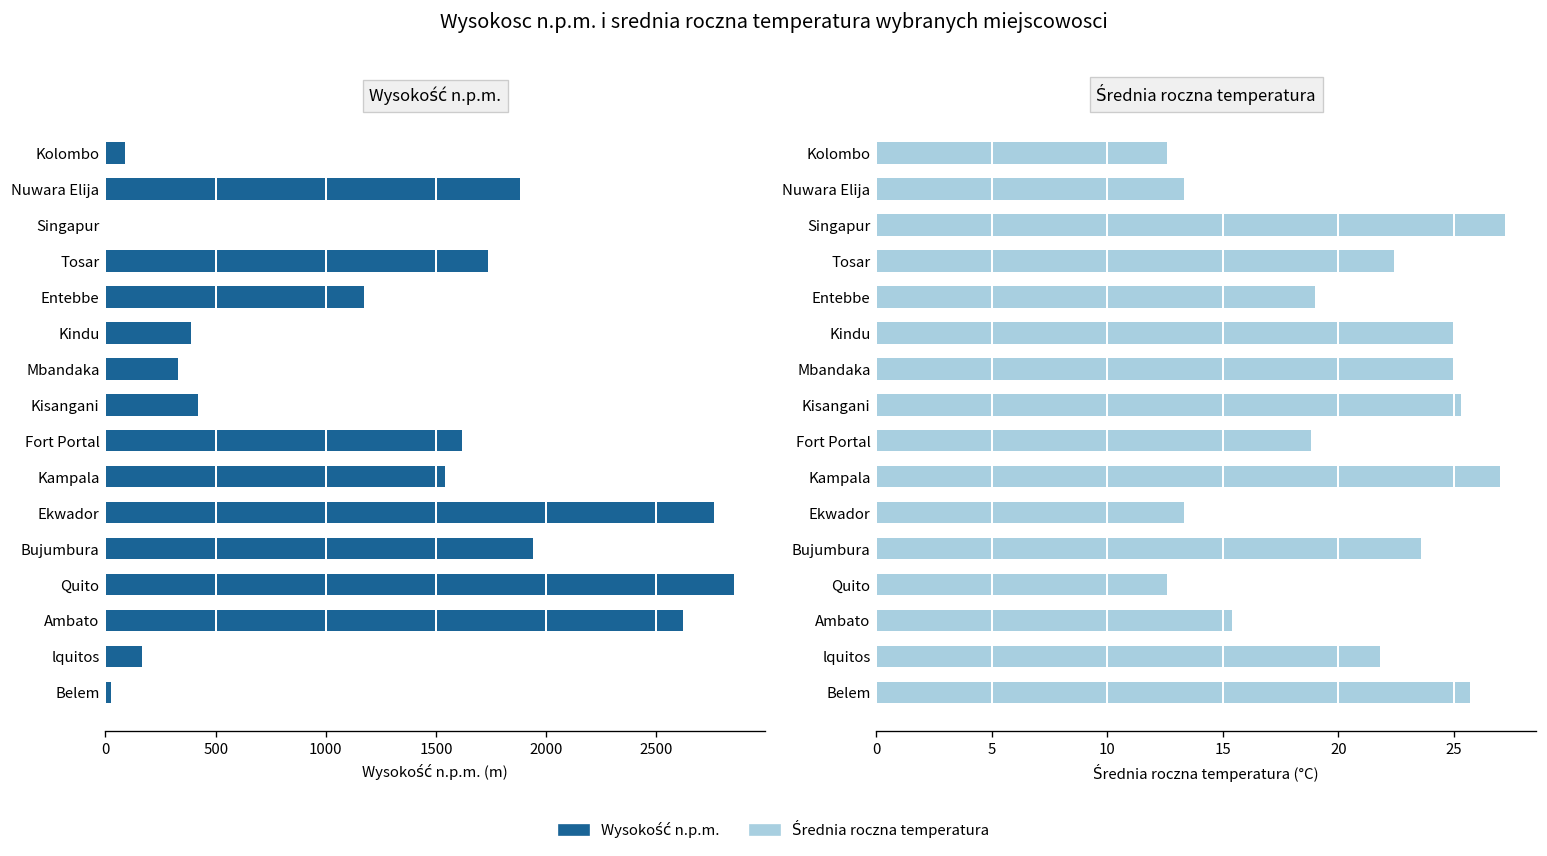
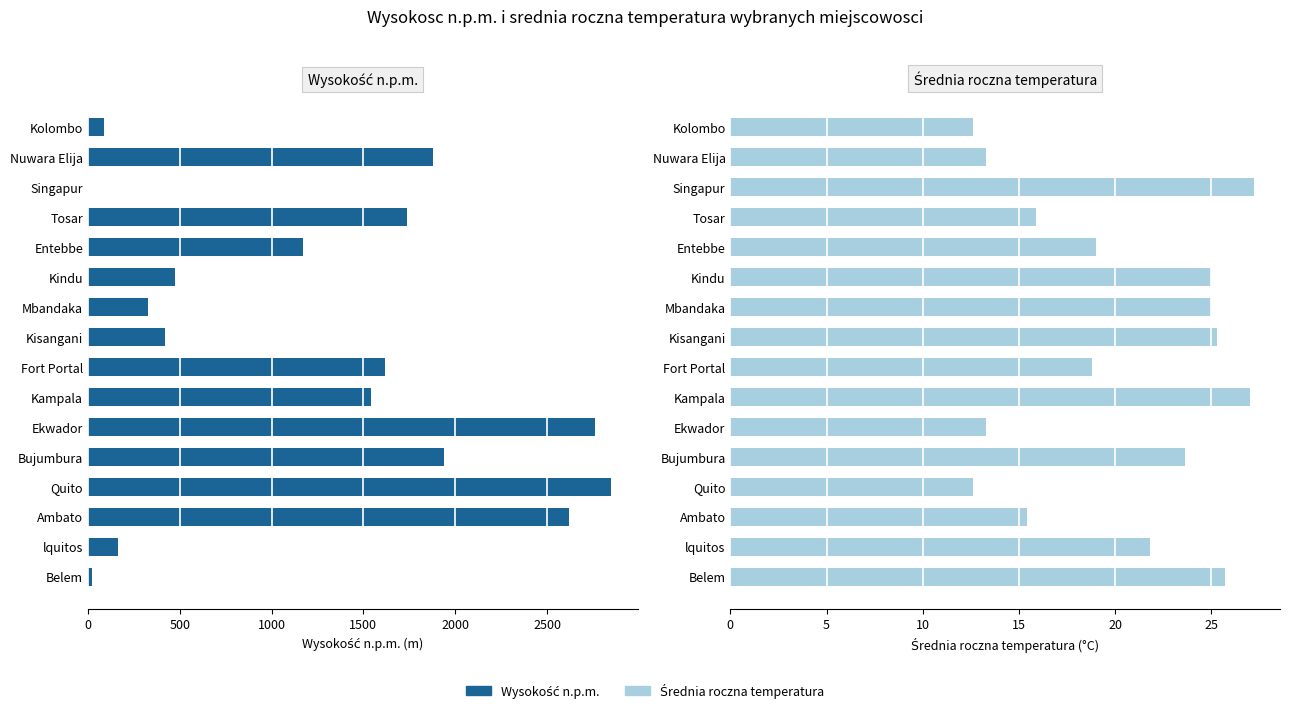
  {
    "Wysokość n.p.m.": {
      "Kolombo": 90,
      "Nuwara Elija": 1880,
      "Tosar": 1740,
      "Entebbe": 1170,
-     "Kindu": 390,
+     "Kindu": 480,
      "Mbandaka": 330,
      "Kisangani": 420,
      "Fort Portal": 1620,
      "Kampala": 1540,
      "Ekwador": 2760,
      "Bujumbura": 1940,
      "Quito": 2850,
      "Ambato": 2620,
      "lquitos": 160,
      "Belem": 20
    },
    "Średnia roczna temperatura": {
      "Kolombo": 12.6,
      "Nuwara Elija": 13.3,
      "Singapur": 27.2,
-     "Tosar": 22.4,
+     "Tosar": 15.9,
      "Entebbe": 19.0,
      "Kindu": 25.0,
      "Mbandaka": 25.0,
      "Kisangani": 25.3,
      "Fort Portal": 18.8,
      "Kampala": 27.0,
      "Ekwador": 13.3,
      "Bujumbura": 23.6,
      "Quito": 12.6,
      "Ambato": 15.4,
      "lquitos": 21.8,
      "Belem": 25.7
    }
  }
